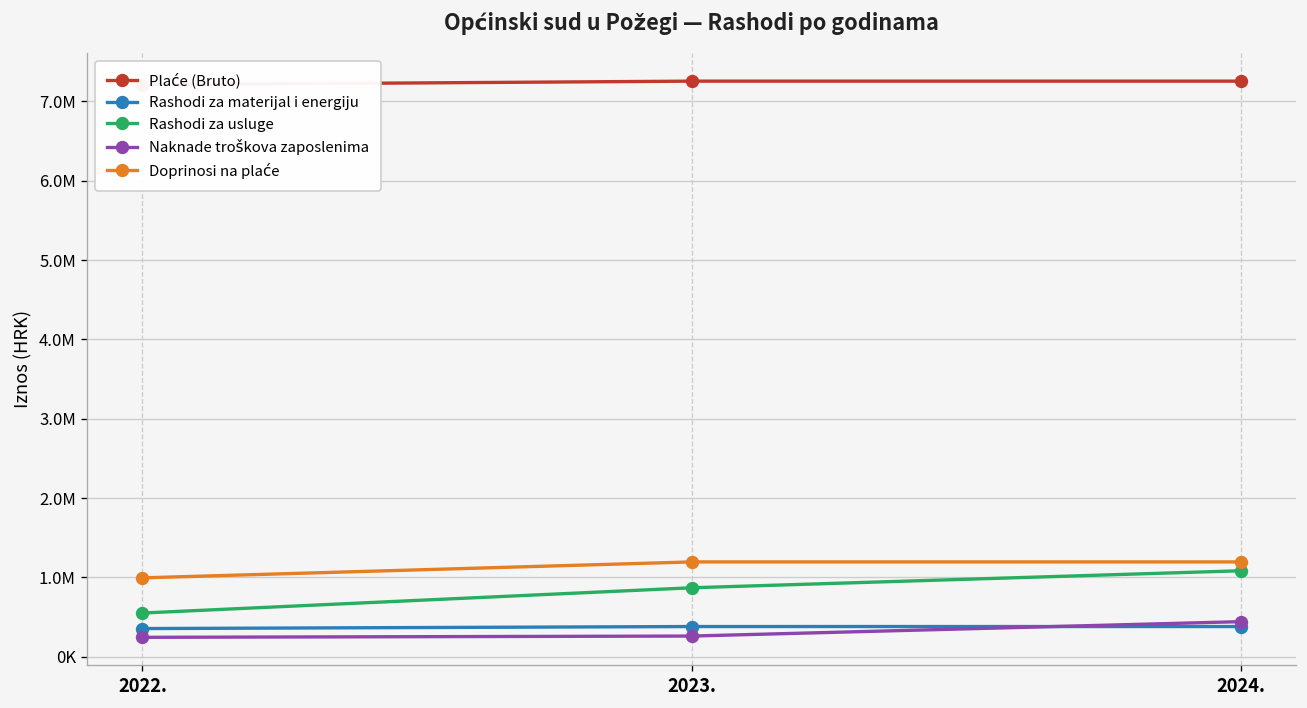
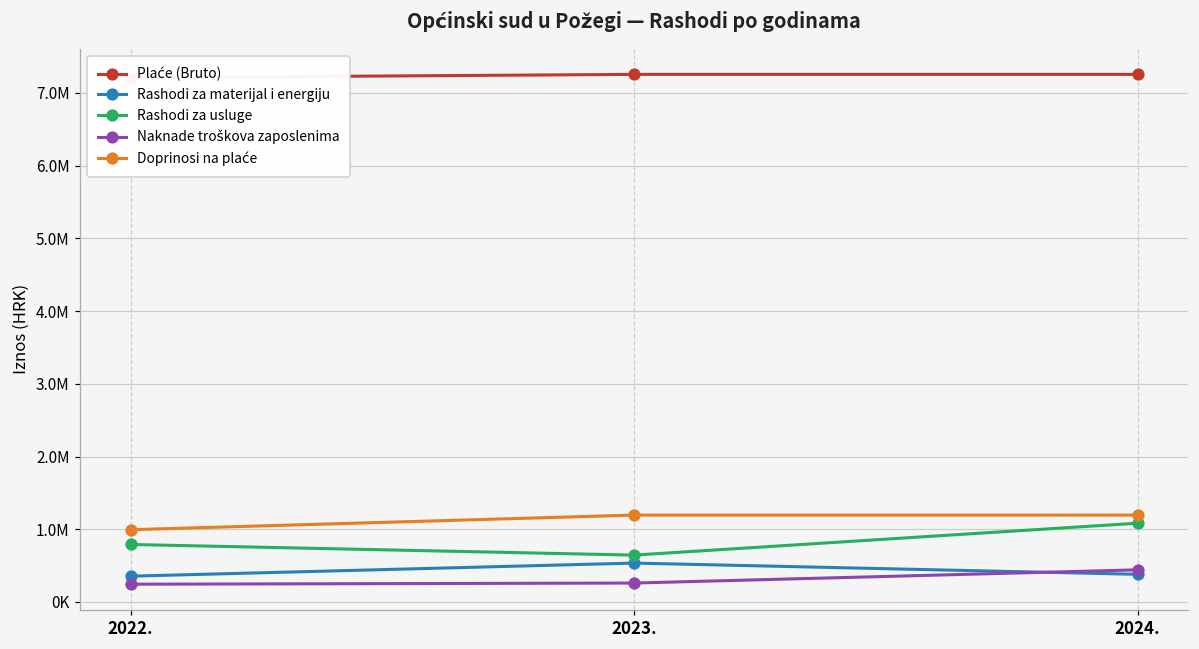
  {
    "Plaće (Bruto)": {
      "2023.": 7300000,
      "2024.": 7300000
    },
    "Rashodi za materijal i energiju": {
      "2022.": 400000,
-     "2023.": 400000,
+     "2023.": 500000,
      "2024.": 400000
    },
    "Rashodi za usluge": {
-     "2022.": 600000,
-     "2023.": 900000,
+     "2022.": 800000,
+     "2023.": 600000,
      "2024.": 1100000
    },
    "Naknade troškova zaposlenima": {
      "2022.": 200000,
      "2023.": 300000,
      "2024.": 400000
    },
    "Doprinosi na plaće": {
      "2022.": 1000000,
      "2023.": 1200000,
      "2024.": 1200000
    }
  }
